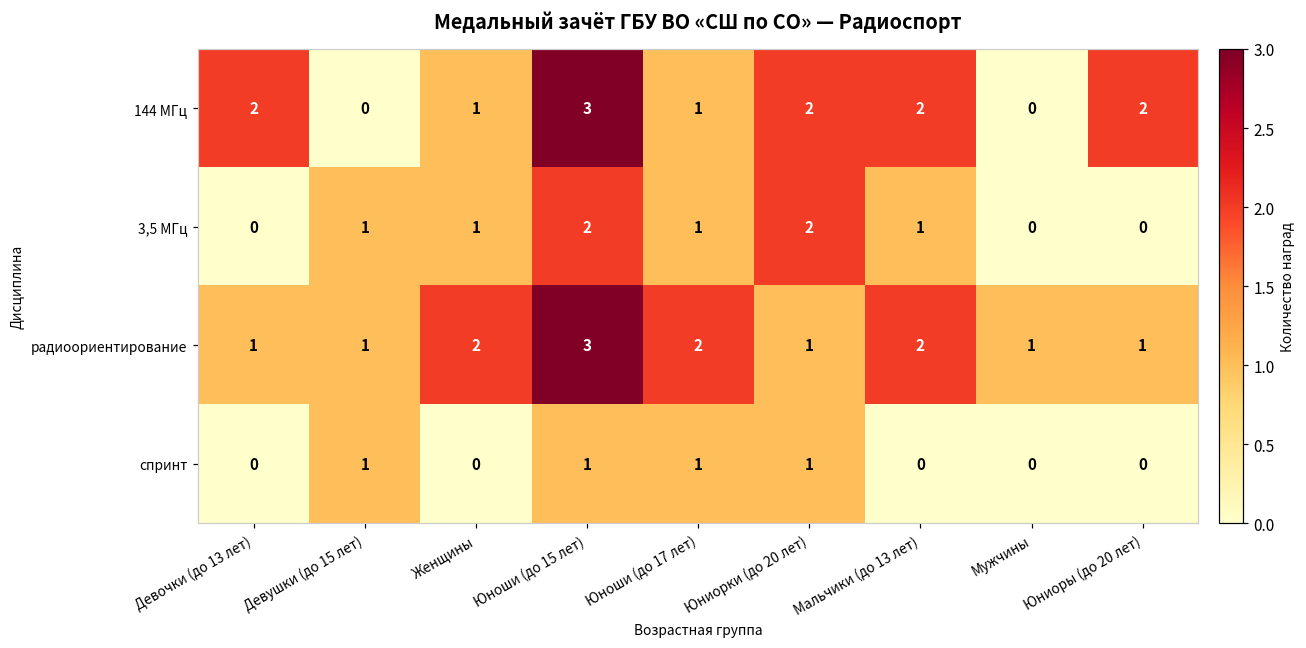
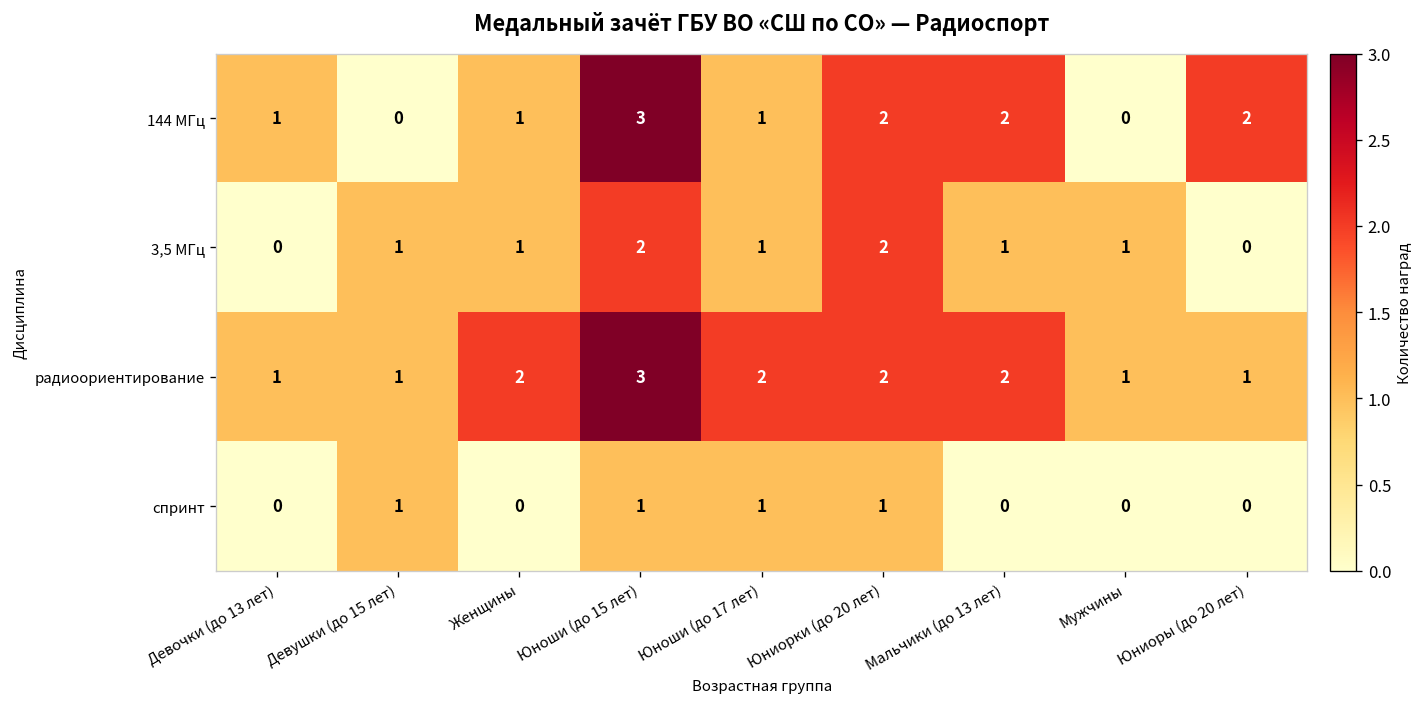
  {
    "144 МГц": {
-     "Девочки (до 13 лет)": 2,
+     "Девочки (до 13 лет)": 1,
      "Девушки (до 15 лет)": 0,
      "Женщины": 1,
      "Юноши (до 15 лет)": 3,
      "Юноши (до 17 лет)": 1,
      "Юниорки (до 20 лет)": 2,
      "Мальчики (до 13 лет)": 2,
      "Мужчины": 0,
      "Юниоры (до 20 лет)": 2
    },
    "3,5 МГц": {
      "Девочки (до 13 лет)": 0,
      "Девушки (до 15 лет)": 1,
      "Женщины": 1,
      "Юноши (до 15 лет)": 2,
      "Юноши (до 17 лет)": 1,
      "Юниорки (до 20 лет)": 2,
      "Мальчики (до 13 лет)": 1,
-     "Мужчины": 0,
+     "Мужчины": 1,
      "Юниоры (до 20 лет)": 0
    },
    "радиоориентирование": {
      "Девочки (до 13 лет)": 1,
      "Девушки (до 15 лет)": 1,
      "Женщины": 2,
      "Юноши (до 15 лет)": 3,
      "Юноши (до 17 лет)": 2,
-     "Юниорки (до 20 лет)": 1,
+     "Юниорки (до 20 лет)": 2,
      "Мальчики (до 13 лет)": 2,
      "Мужчины": 1,
      "Юниоры (до 20 лет)": 1
    },
    "спринт": {
      "Девочки (до 13 лет)": 0,
      "Девушки (до 15 лет)": 1,
      "Женщины": 0,
      "Юноши (до 15 лет)": 1,
      "Юноши (до 17 лет)": 1,
      "Юниорки (до 20 лет)": 1,
      "Мальчики (до 13 лет)": 0,
      "Мужчины": 0,
      "Юниоры (до 20 лет)": 0
    }
  }
